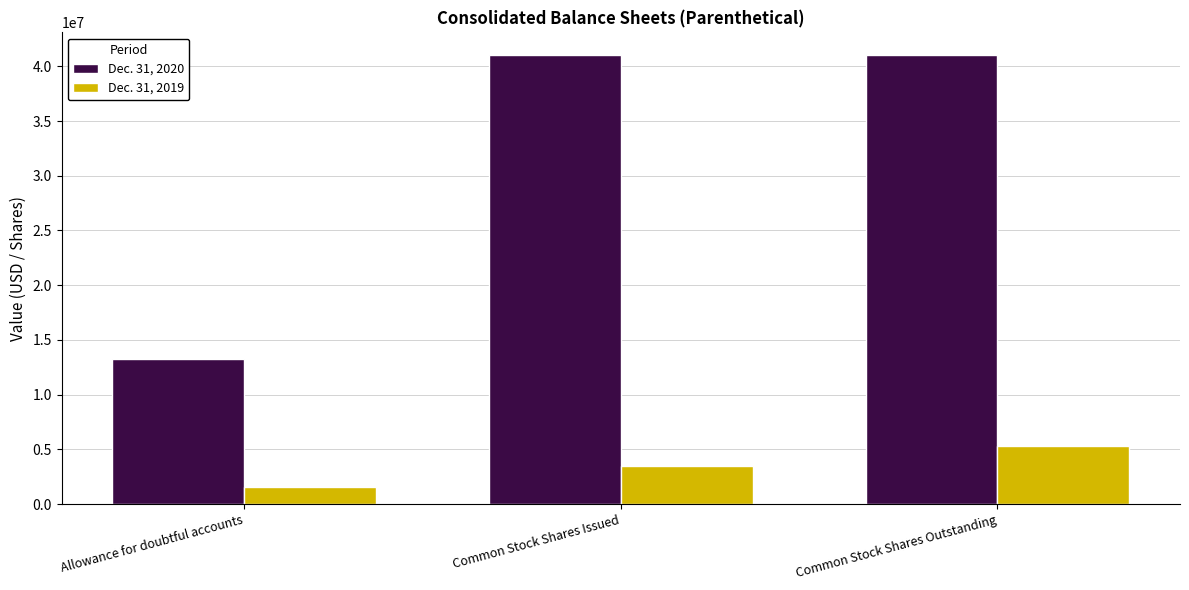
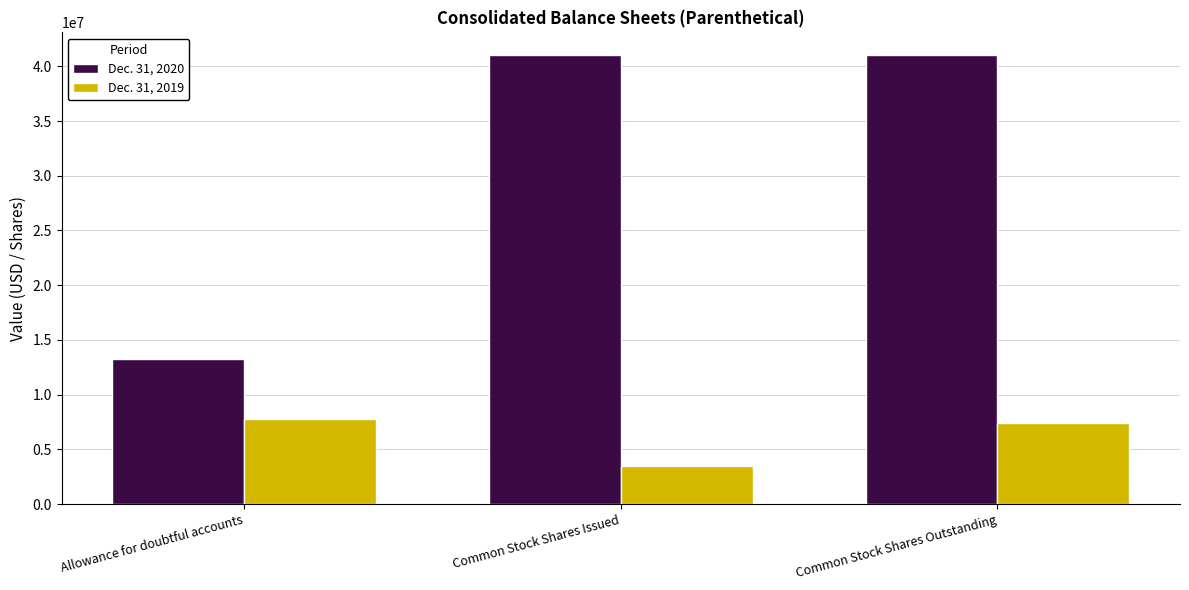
  {
    "Dec. 31, 2020": {
      "Allowance for doubtful accounts": 13200000,
      "Common Stock Shares Issued": 41000000,
      "Common Stock Shares Outstanding": 41000000
    },
    "Dec. 31, 2019": {
-     "Allowance for doubtful accounts": 1500000,
+     "Allowance for doubtful accounts": 7800000,
      "Common Stock Shares Issued": 3500000,
-     "Common Stock Shares Outstanding": 5300000
+     "Common Stock Shares Outstanding": 7400000
    }
  }
